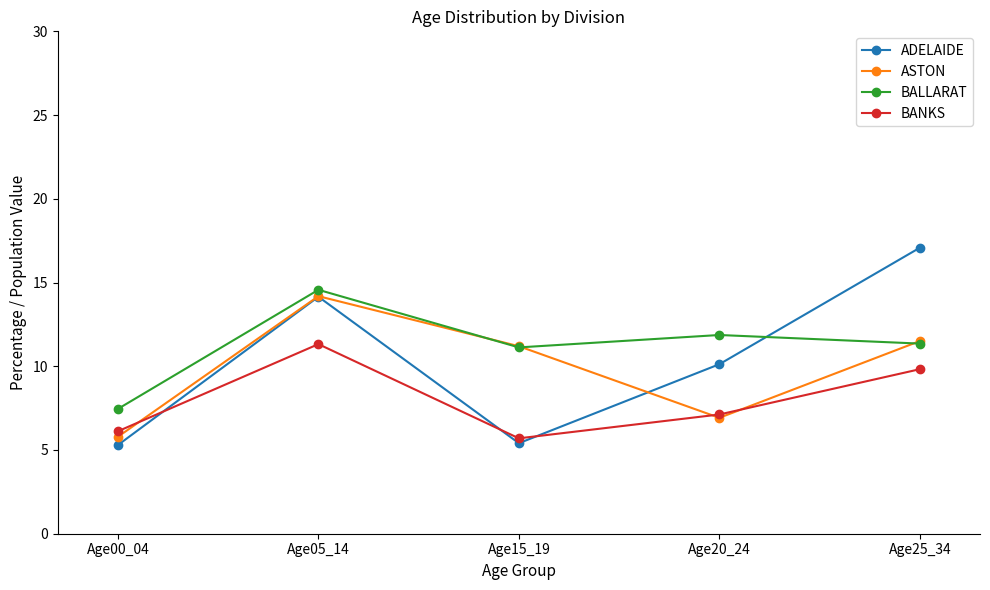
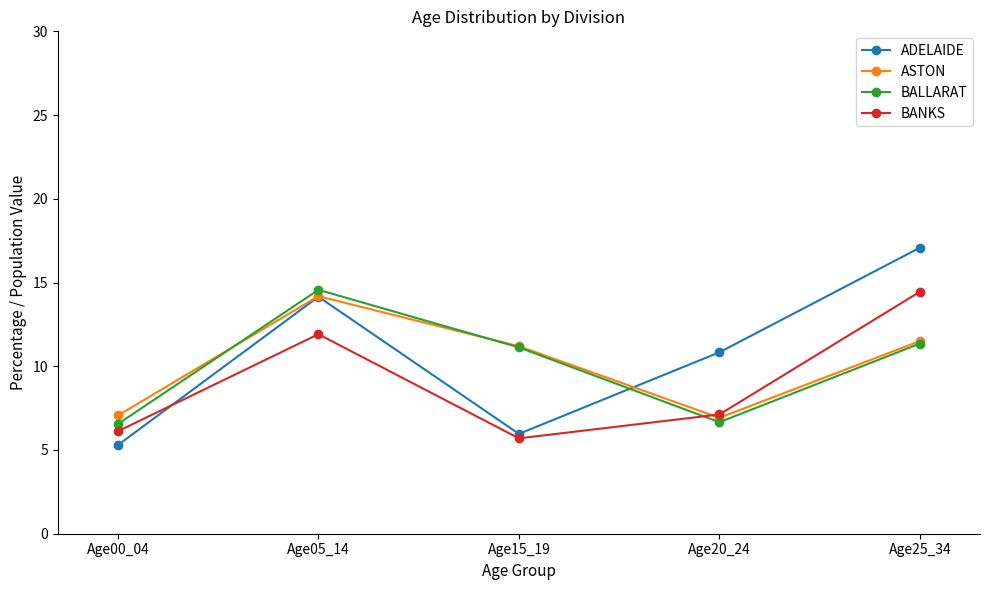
  {
    "ADELAIDE": {
      "Age00_04": 5.3,
-     "Age15_19": 5.4,
-     "Age20_24": 10.1,
+     "Age15_19": 6.0,
+     "Age20_24": 10.8,
      "Age25_34": 17.1
    },
    "ASTON": {
-     "Age00_04": 5.8,
+     "Age00_04": 7.1,
      "Age20_24": 6.9
    },
    "BALLARAT": {
-     "Age00_04": 7.5,
+     "Age00_04": 6.6,
      "Age05_14": 14.6,
-     "Age20_24": 11.9
+     "Age20_24": 6.7
    },
    "BANKS": {
      "Age00_04": 6.1,
-     "Age05_14": 11.3,
+     "Age05_14": 11.9,
      "Age15_19": 5.7,
      "Age20_24": 7.1,
-     "Age25_34": 9.8
+     "Age25_34": 14.4
    }
  }
